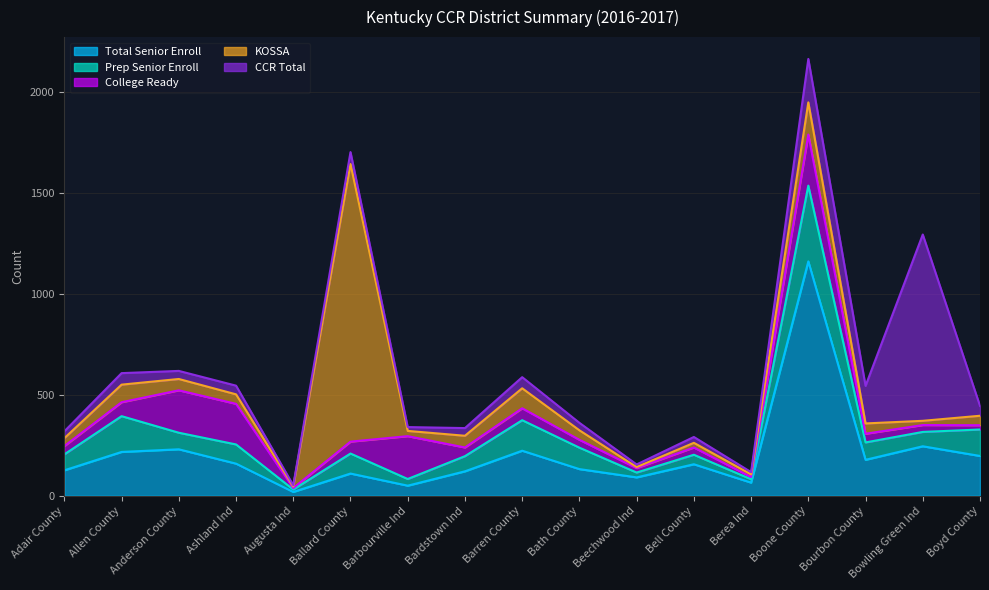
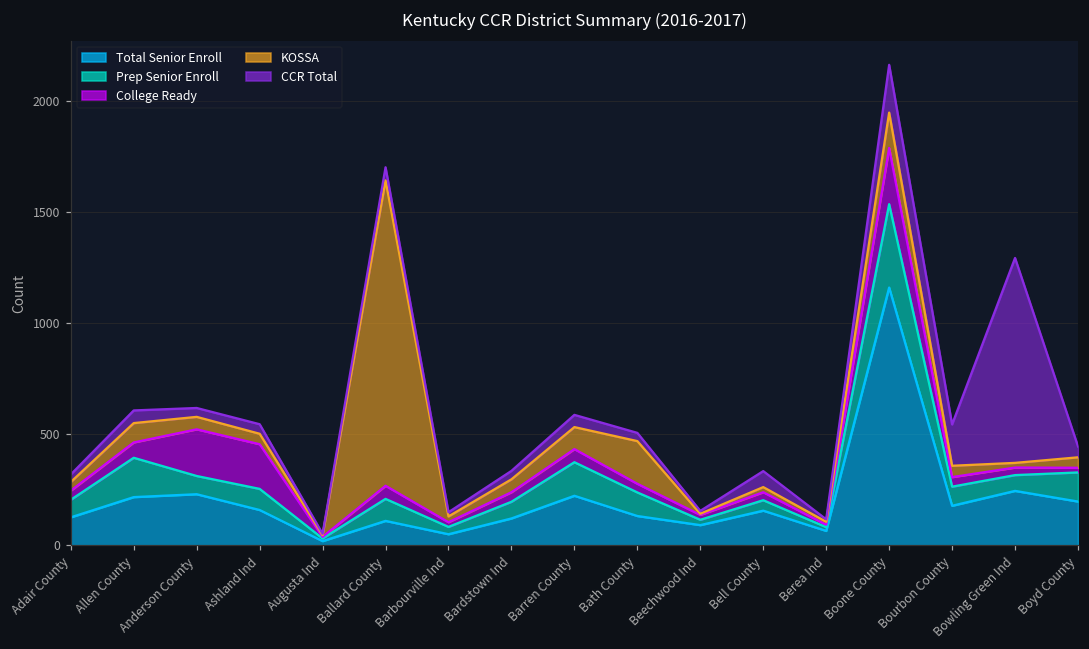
  {
    "College Ready": {
      "Adair County": 40,
      "Allen County": 70,
      "Anderson County": 210,
      "Ashland Ind": 200,
      "Ballard County": 60,
-     "Barbourville Ind": 210,
+     "Barbourville Ind": 20,
      "Bardstown Ind": 40,
      "Barren County": 60,
      "Bath County": 40,
      "Bell County": 40,
      "Boone County": 250,
      "Bourbon County": 40,
      "Bowling Green Ind": 30,
      "Boyd County": 20
    },
    "KOSSA": {
      "Adair County": 40,
      "Allen County": 90,
      "Anderson County": 60,
      "Ashland Ind": 50,
      "Ballard County": 1370,
      "Barbourville Ind": 30,
      "Bardstown Ind": 60,
      "Barren County": 100,
-     "Bath County": 50,
+     "Bath County": 190,
      "Bell County": 20,
      "Boone County": 160,
      "Bourbon County": 50,
      "Bowling Green Ind": 20,
      "Boyd County": 50
    },
    "CCR Total": {
      "Adair County": 30,
      "Allen County": 60,
      "Anderson County": 40,
      "Ashland Ind": 40,
      "Ballard County": 60,
      "Barbourville Ind": 20,
      "Bardstown Ind": 40,
      "Barren County": 60,
      "Bath County": 40,
      "Beechwood Ind": 10,
-     "Bell County": 30,
+     "Bell County": 70,
      "Boone County": 220,
      "Bourbon County": 190,
      "Bowling Green Ind": 920,
      "Boyd County": 50
    }
  }
